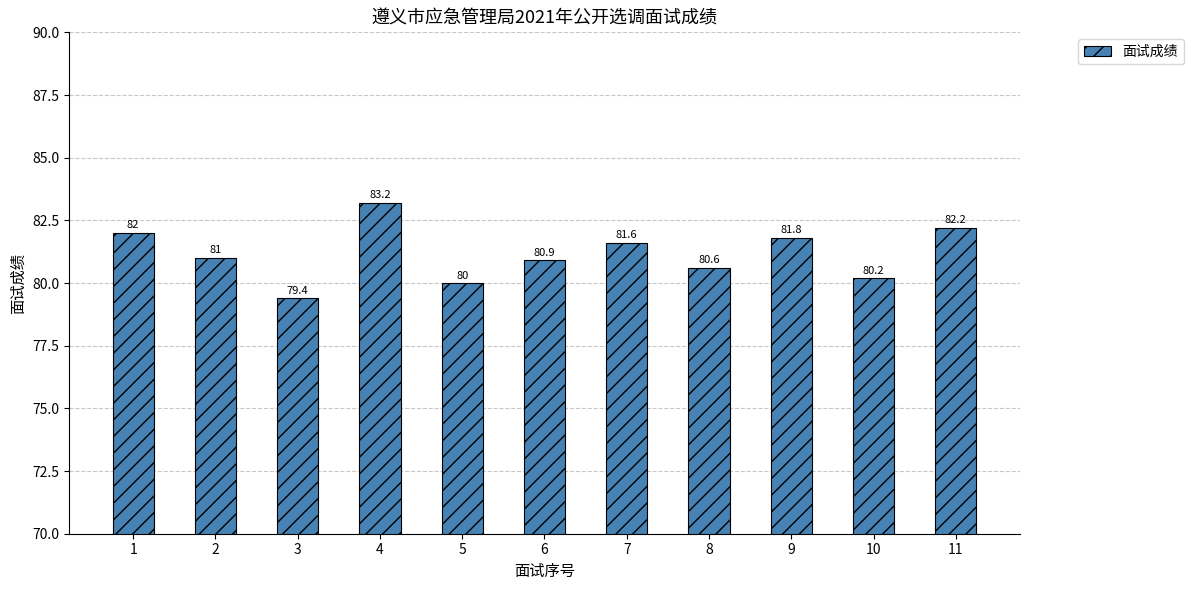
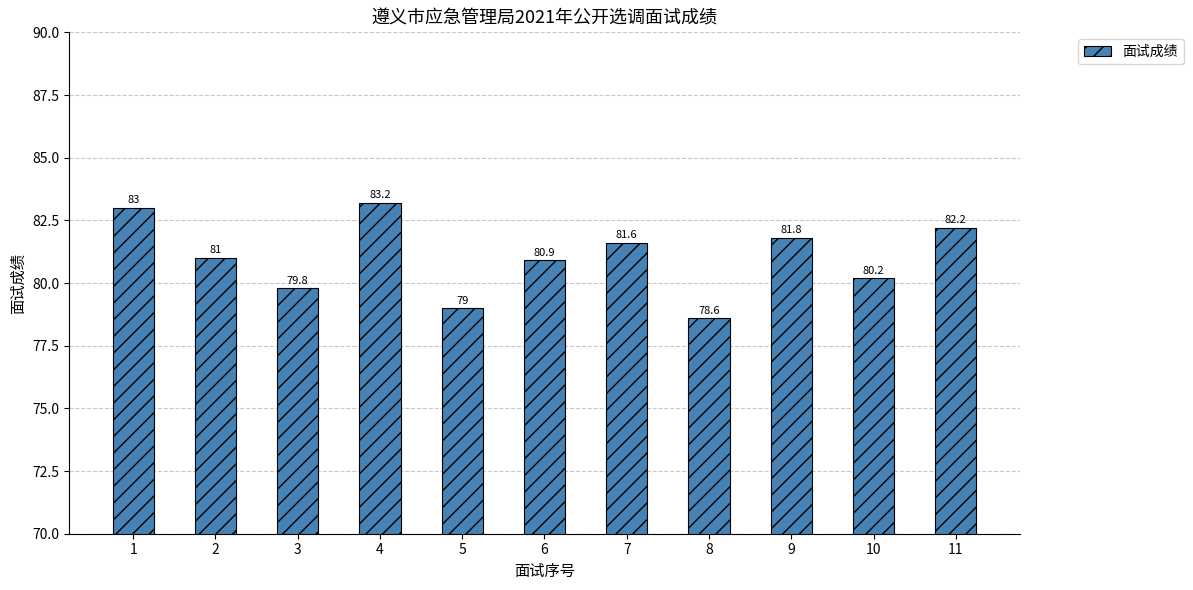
  {
-   "1": 82,
+   "1": 83,
    "2": 81,
-   "3": 79.4,
+   "3": 79.8,
    "4": 83.2,
-   "5": 80,
+   "5": 79,
    "6": 80.9,
    "7": 81.6,
-   "8": 80.6,
+   "8": 78.6,
    "9": 81.8,
    "10": 80.2,
    "11": 82.2
  }
